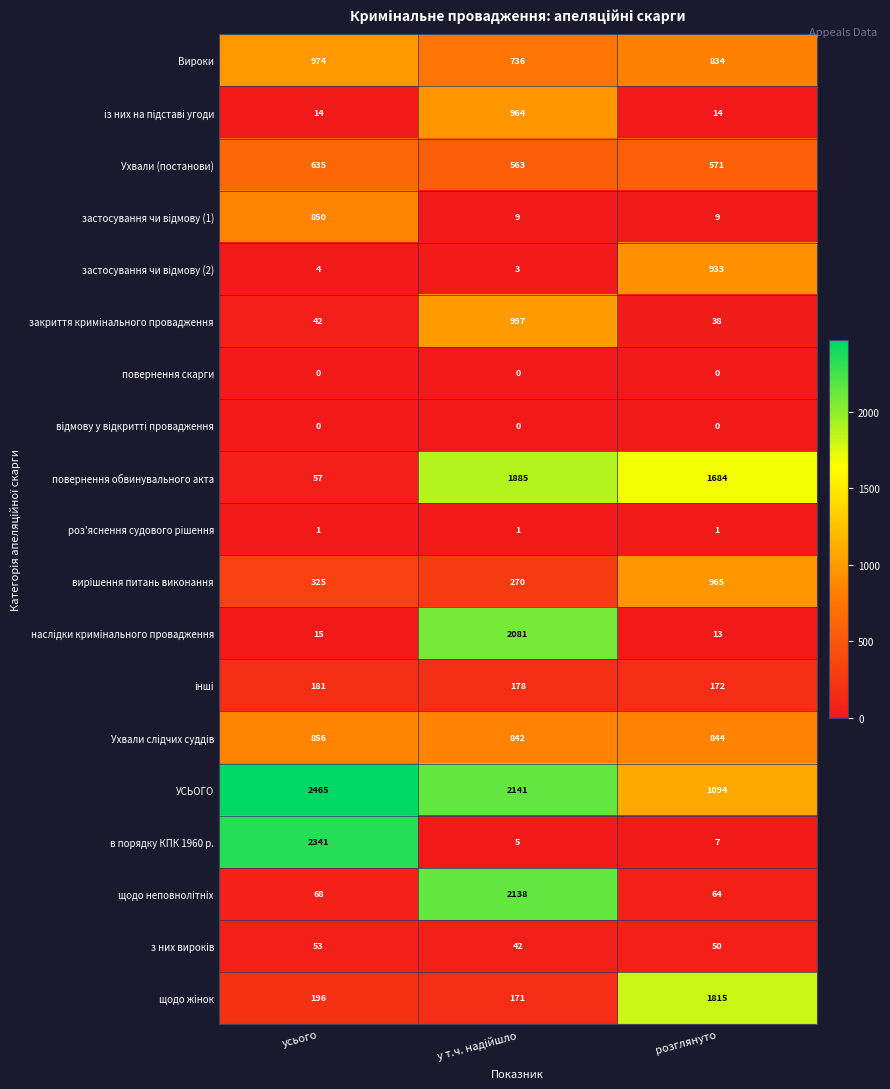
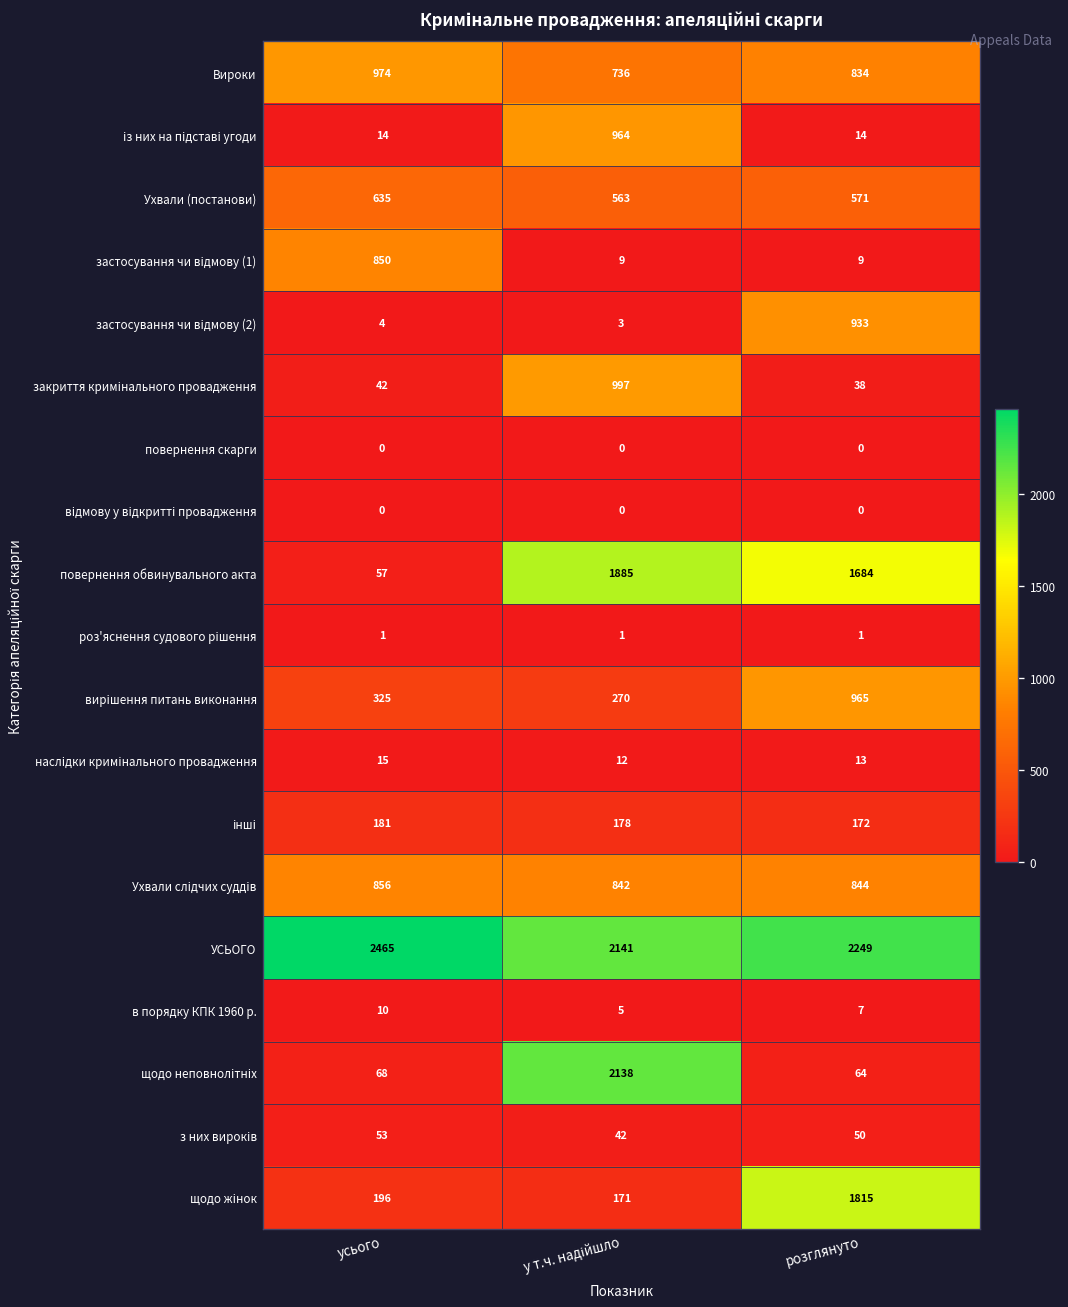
  {
    "Вироки": {
      "усього": 974,
      "у т.ч. надійшло": 736,
      "розглянуто": 834
    },
    "із них на підставі угоди": {
      "усього": 14,
      "у т.ч. надійшло": 964,
      "розглянуто": 14
    },
    "Ухвали (постанови)": {
      "усього": 635,
      "у т.ч. надійшло": 563,
      "розглянуто": 571
    },
    "застосування чи відмову (1)": {
      "усього": 850,
      "у т.ч. надійшло": 9,
      "розглянуто": 9
    },
    "застосування чи відмову (2)": {
      "усього": 4,
      "у т.ч. надійшло": 3,
      "розглянуто": 933
    },
    "закриття кримінального провадження": {
      "усього": 42,
      "у т.ч. надійшло": 997,
      "розглянуто": 38
    },
    "повернення скарги": {
      "усього": 0,
      "у т.ч. надійшло": 0,
      "розглянуто": 0
    },
    "відмову у відкритті провадження": {
      "усього": 0,
      "у т.ч. надійшло": 0,
      "розглянуто": 0
    },
    "повернення обвинувального акта": {
      "усього": 57,
      "у т.ч. надійшло": 1885,
      "розглянуто": 1684
    },
    "роз'яснення судового рішення": {
      "усього": 1,
      "у т.ч. надійшло": 1,
      "розглянуто": 1
    },
    "вирішення питань виконання": {
      "усього": 325,
      "у т.ч. надійшло": 270,
      "розглянуто": 965
    },
    "наслідки кримінального провадження": {
      "усього": 15,
-     "у т.ч. надійшло": 2081,
+     "у т.ч. надійшло": 12,
      "розглянуто": 13
    },
    "інші": {
      "усього": 181,
      "у т.ч. надійшло": 178,
      "розглянуто": 172
    },
    "Ухвали слідчих суддів": {
      "усього": 856,
      "у т.ч. надійшло": 842,
      "розглянуто": 844
    },
    "УСЬОГО": {
      "усього": 2465,
      "у т.ч. надійшло": 2141,
-     "розглянуто": 1094
+     "розглянуто": 2249
    },
    "в порядку КПК 1960 р.": {
-     "усього": 2341,
+     "усього": 10,
      "у т.ч. надійшло": 5,
      "розглянуто": 7
    },
    "щодо неповнолітніх": {
      "усього": 68,
      "у т.ч. надійшло": 2138,
      "розглянуто": 64
    },
    "з них вироків": {
      "усього": 53,
      "у т.ч. надійшло": 42,
      "розглянуто": 50
    },
    "щодо жінок": {
      "усього": 196,
      "у т.ч. надійшло": 171,
      "розглянуто": 1815
    }
  }
